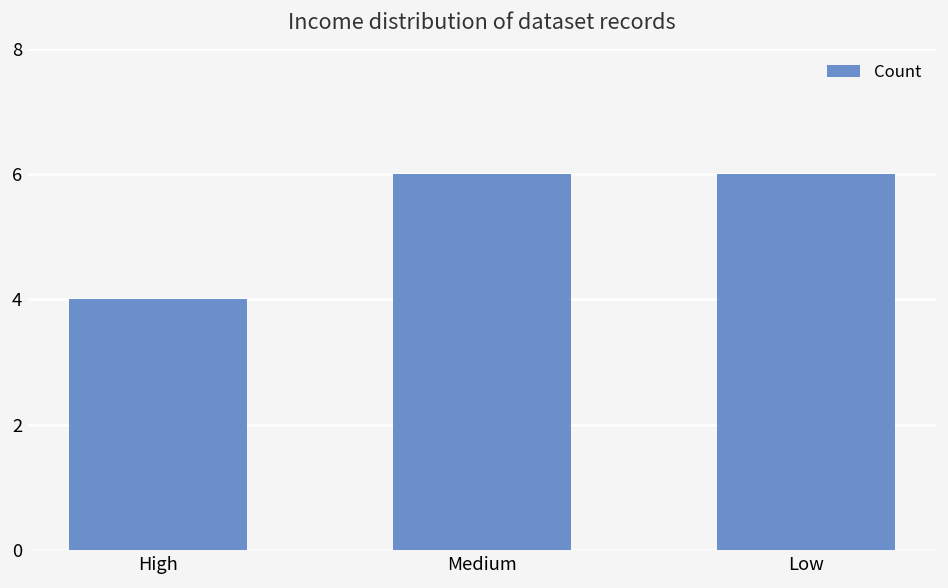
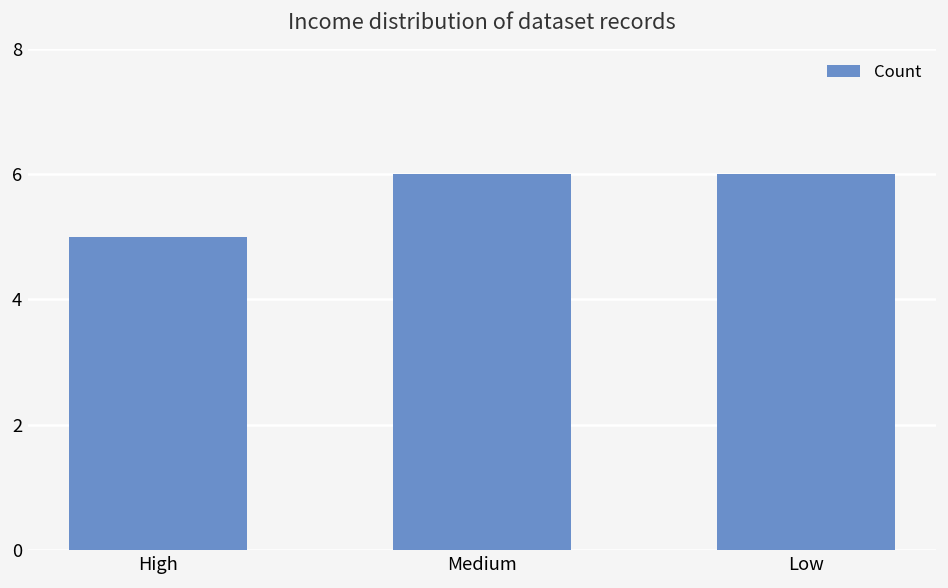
  {
-   "High": 4,
+   "High": 5,
    "Medium": 6,
    "Low": 6
  }
